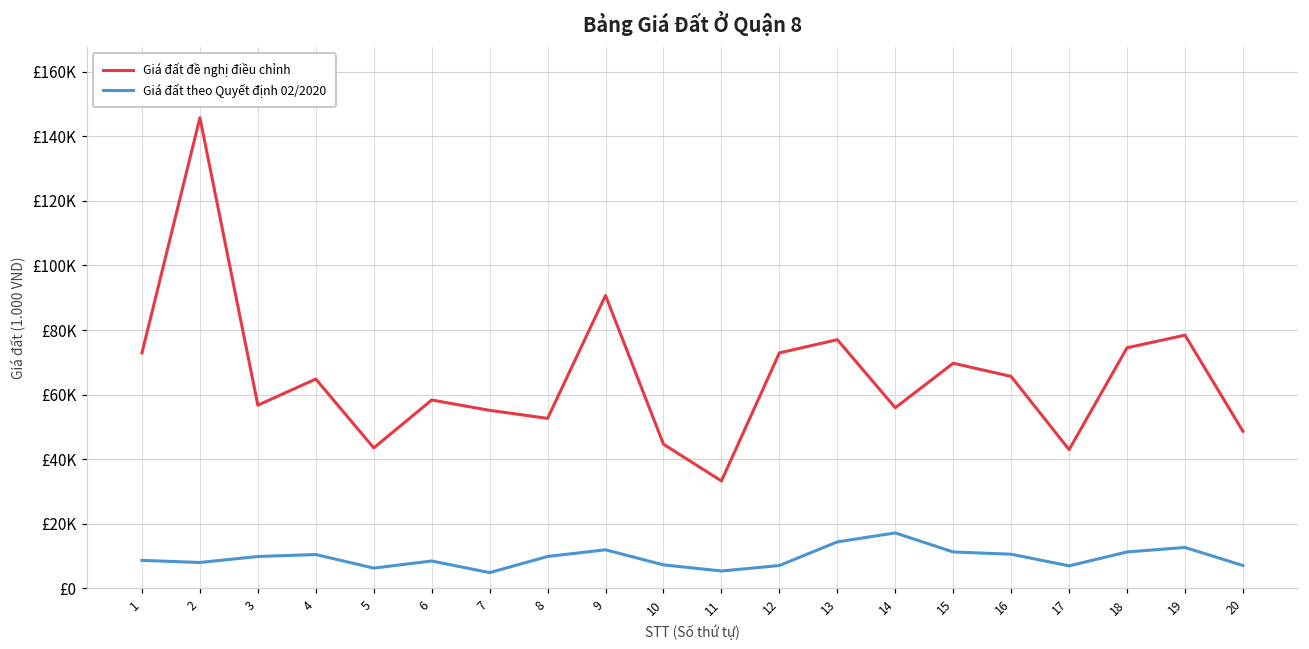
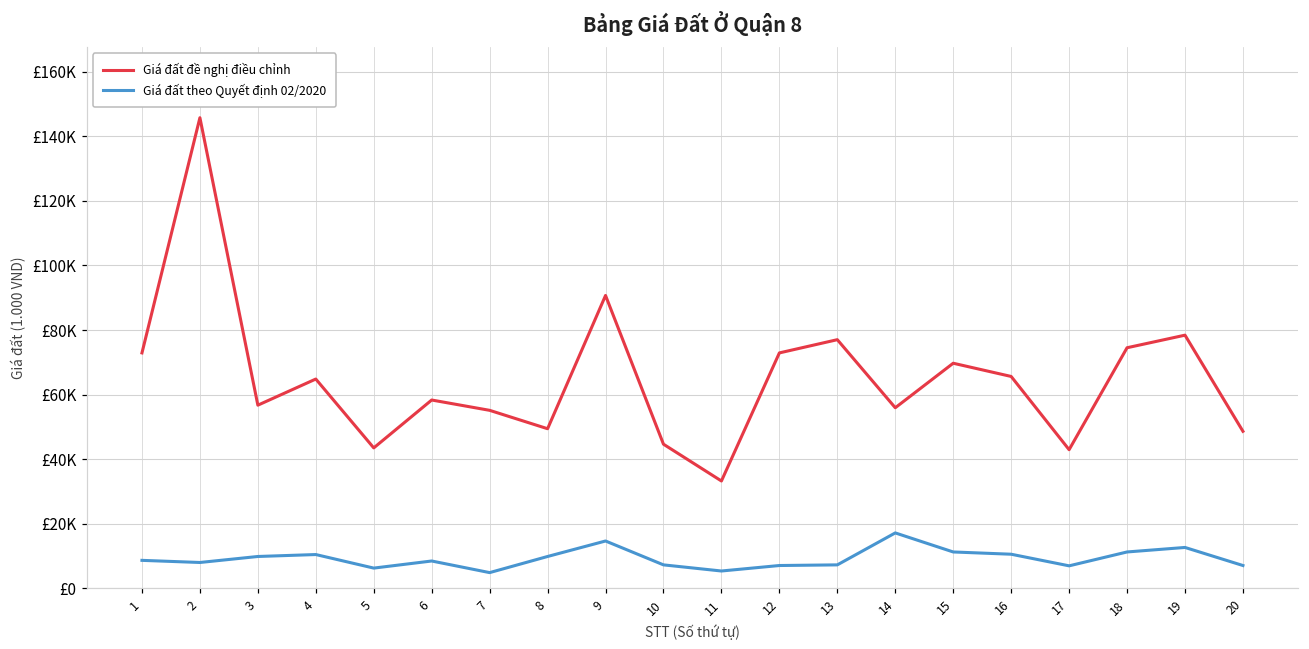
  {
    "Giá đất đề nghị điều chỉnh": {
      "1": "£73000",
      "2": "£146000",
      "3": "£57000",
      "4": "£65000",
      "5": "£43000",
      "6": "£58000",
      "7": "£55000",
-     "8": "£53000",
+     "8": "£49000",
      "9": "£91000",
      "10": "£45000",
      "11": "£33000",
      "12": "£73000",
      "13": "£77000",
      "14": "£56000",
      "15": "£70000",
      "16": "£66000",
      "17": "£43000",
      "18": "£75000",
      "19": "£78000",
      "20": "£49000"
    },
    "Giá đất theo Quyết định 02/2020": {
      "1": "£9000",
      "2": "£8000",
      "3": "£10000",
      "4": "£10000",
      "5": "£6000",
      "6": "£8000",
      "7": "£5000",
      "8": "£10000",
-     "9": "£12000",
+     "9": "£15000",
      "10": "£7000",
      "11": "£5000",
      "12": "£7000",
-     "13": "£14000",
+     "13": "£7000",
      "14": "£17000",
      "15": "£11000",
      "16": "£11000",
      "17": "£7000",
      "18": "£11000",
      "19": "£13000",
      "20": "£7000"
    }
  }
